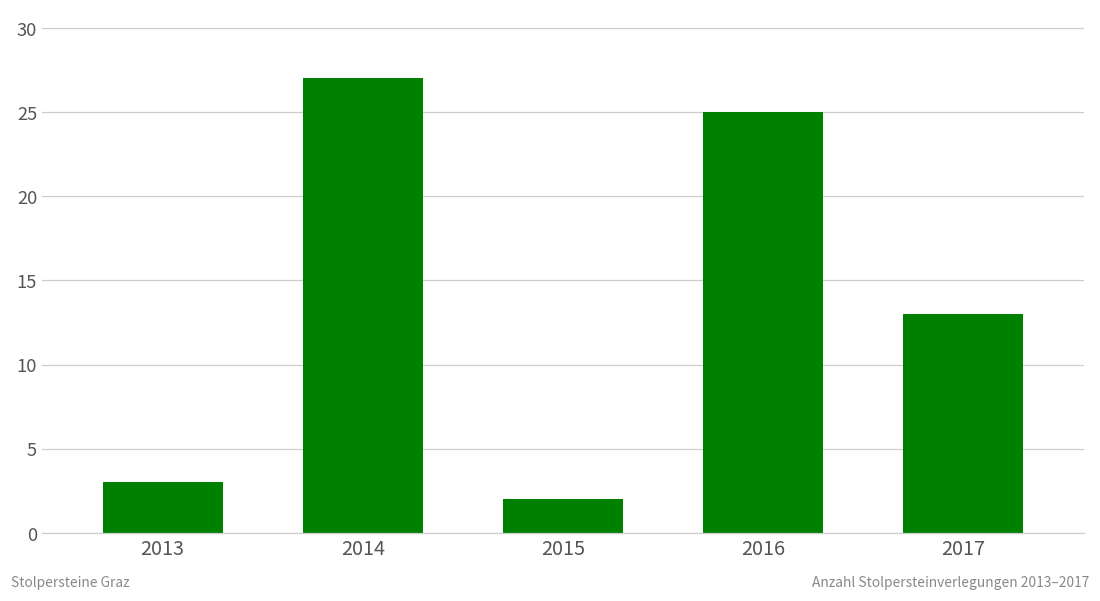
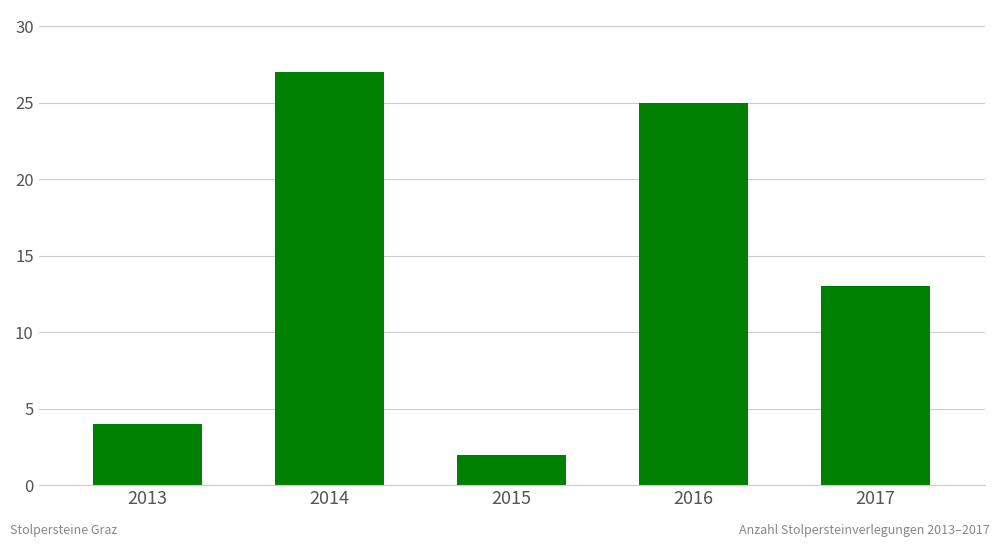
  {
-   "2013": 3,
+   "2013": 4,
    "2014": 27,
    "2015": 2,
    "2016": 25,
    "2017": 13
  }
